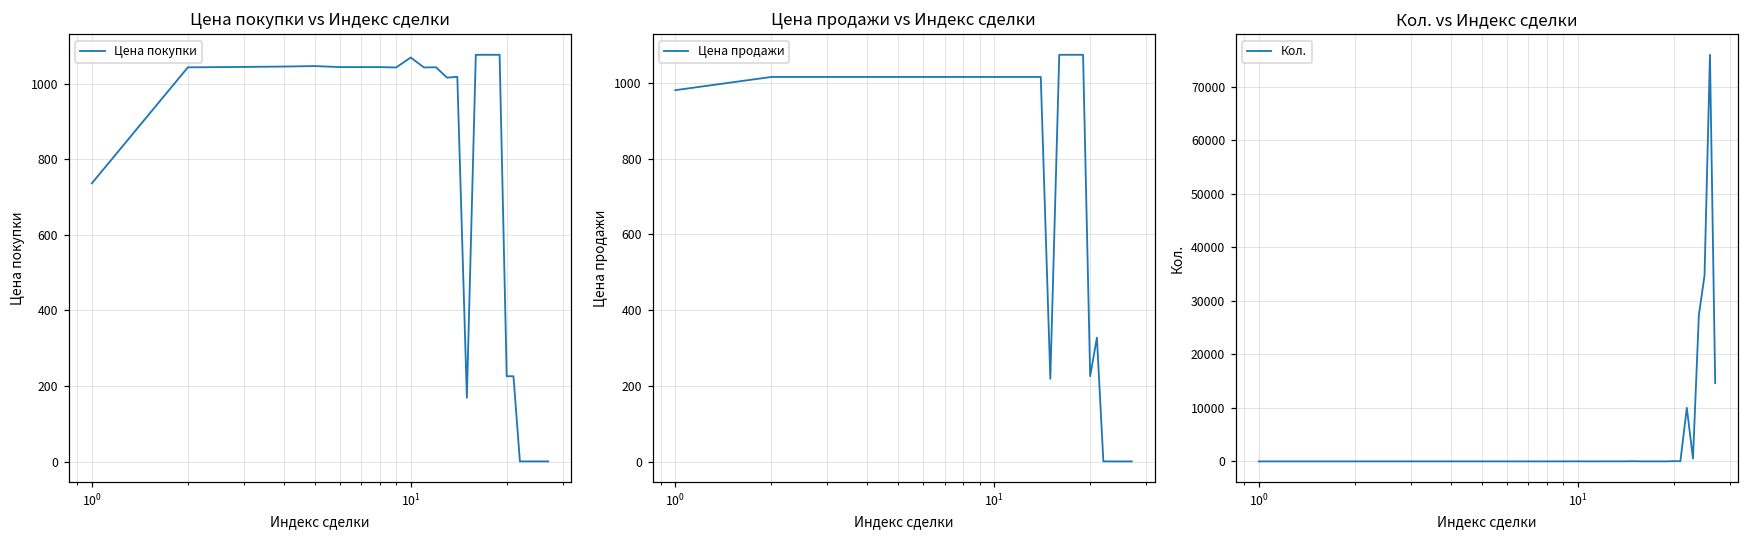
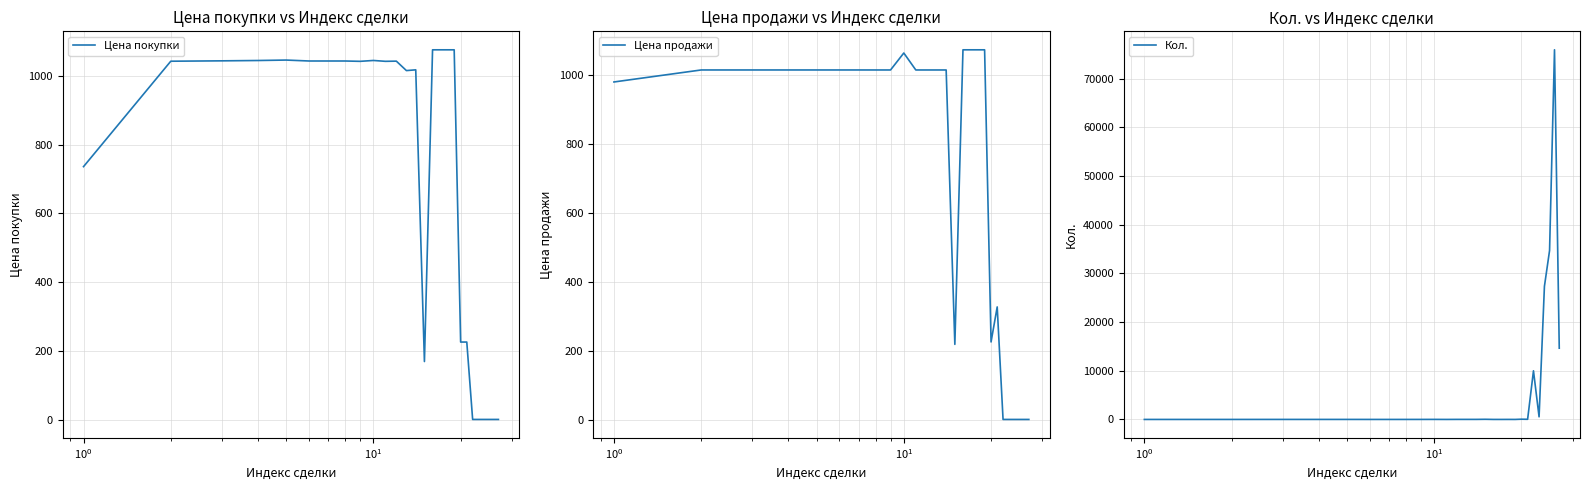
  {
    "Цена покупки vs Индекс сделки": {
      "10^0": 740,
-     "10^1": 1070
+     "10^1": 1040
    },
    "Цена продажи vs Индекс сделки": {
      "10^0": 980,
-     "10^1": 1020
+     "10^1": 1060
    },
    "Кол. vs Индекс сделки": {
      "10^0": 0,
      "10^1": 0
    }
  }
